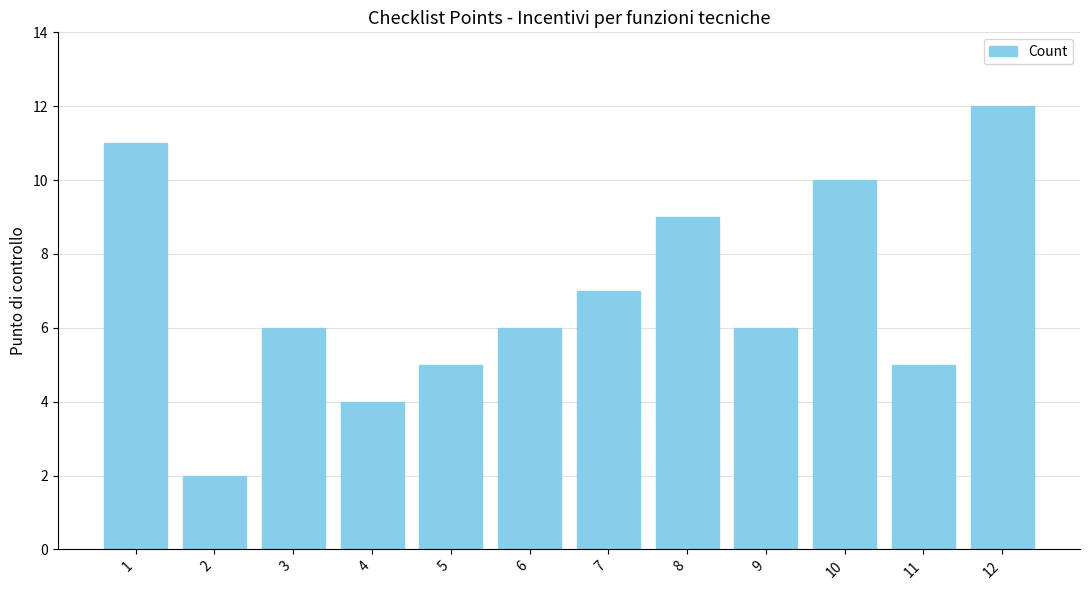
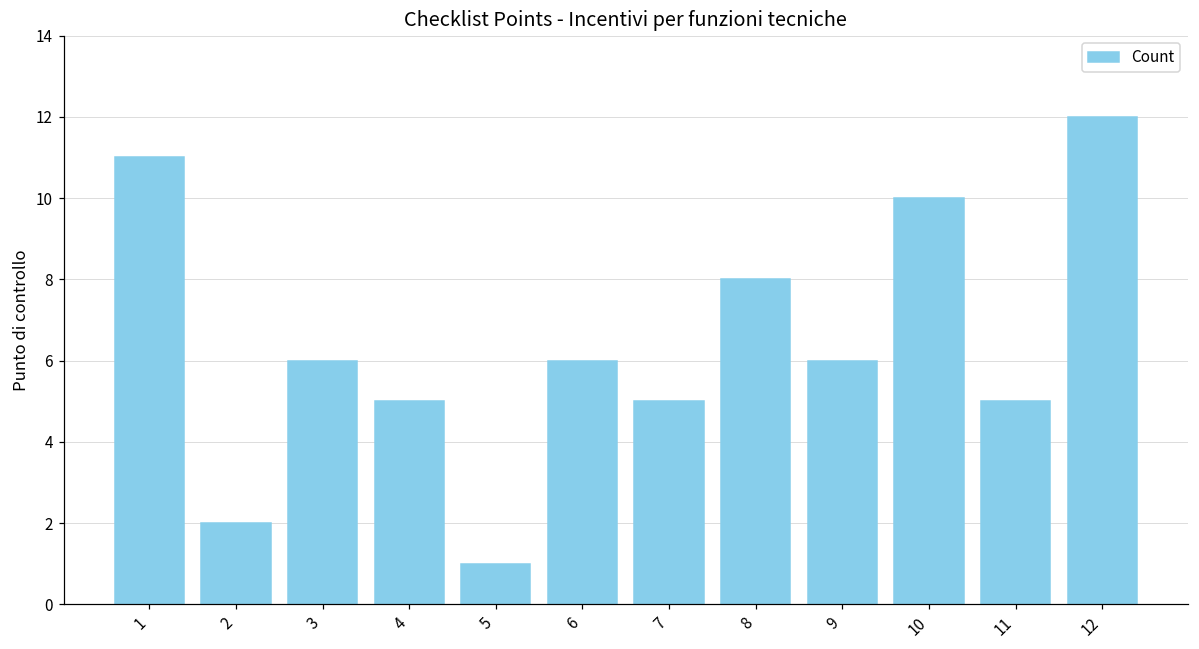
  {
    "1": 11,
    "2": 2,
    "3": 6,
-   "4": 4,
-   "5": 5,
+   "4": 5,
+   "5": 1,
    "6": 6,
-   "7": 7,
-   "8": 9,
+   "7": 5,
+   "8": 8,
    "9": 6,
    "10": 10,
    "11": 5,
    "12": 12
  }
